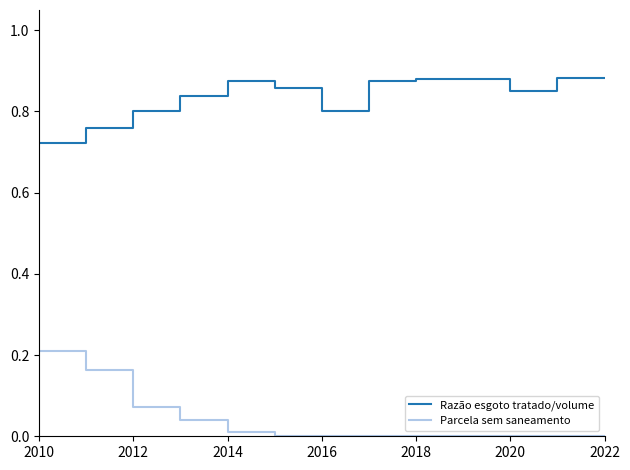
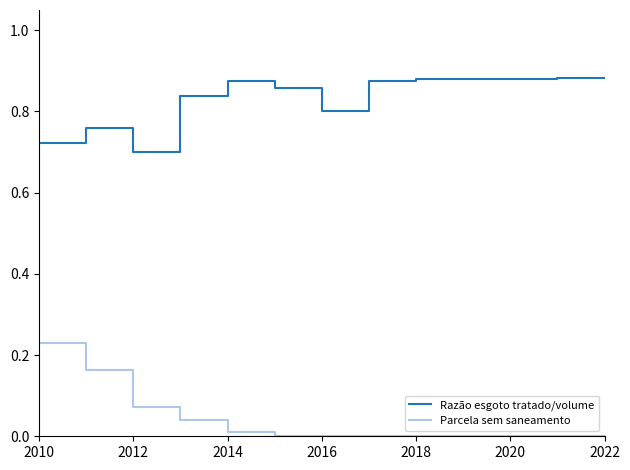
  {
    "Razão esgoto tratado/volume": {
      "2010": 0.72,
-     "2012": 0.8,
+     "2012": 0.7,
      "2014": 0.87,
      "2016": 0.80,
      "2018": 0.88,
-     "2020": 0.85,
+     "2020": 0.88,
      "2022": 0.88
    },
    "Parcela sem saneamento": {
-     "2010": 0.21,
+     "2010": 0.23,
      "2012": 0.07,
      "2014": 0.01,
      "2016": 0.00,
      "2018": 0.00,
      "2020": 0.00,
      "2022": 0.00
    }
  }
